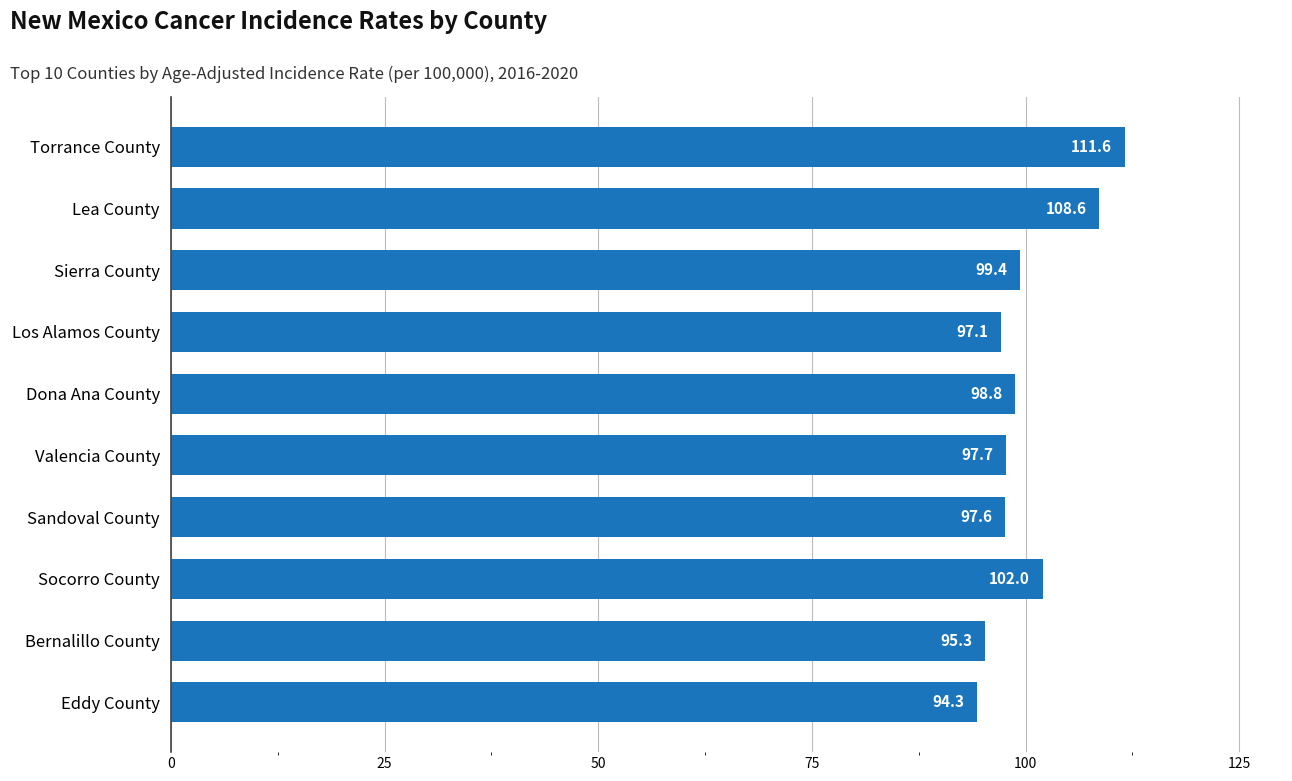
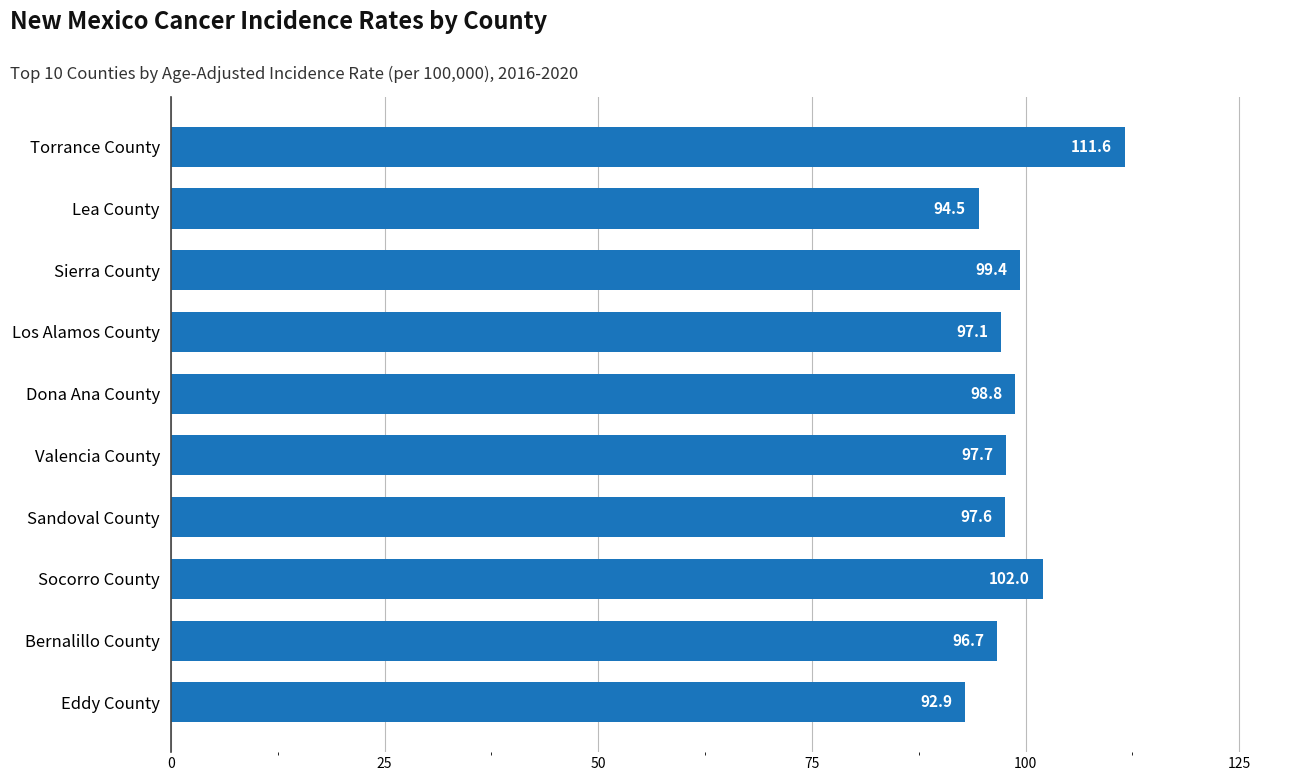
  {
    "Torrance County": 111.6,
-   "Lea County": 108.6,
+   "Lea County": 94.5,
    "Sierra County": 99.4,
    "Los Alamos County": 97.1,
    "Dona Ana County": 98.8,
    "Valencia County": 97.7,
    "Sandoval County": 97.6,
    "Socorro County": 102.0,
-   "Bernalillo County": 95.3,
-   "Eddy County": 94.3
+   "Bernalillo County": 96.7,
+   "Eddy County": 92.9
  }
